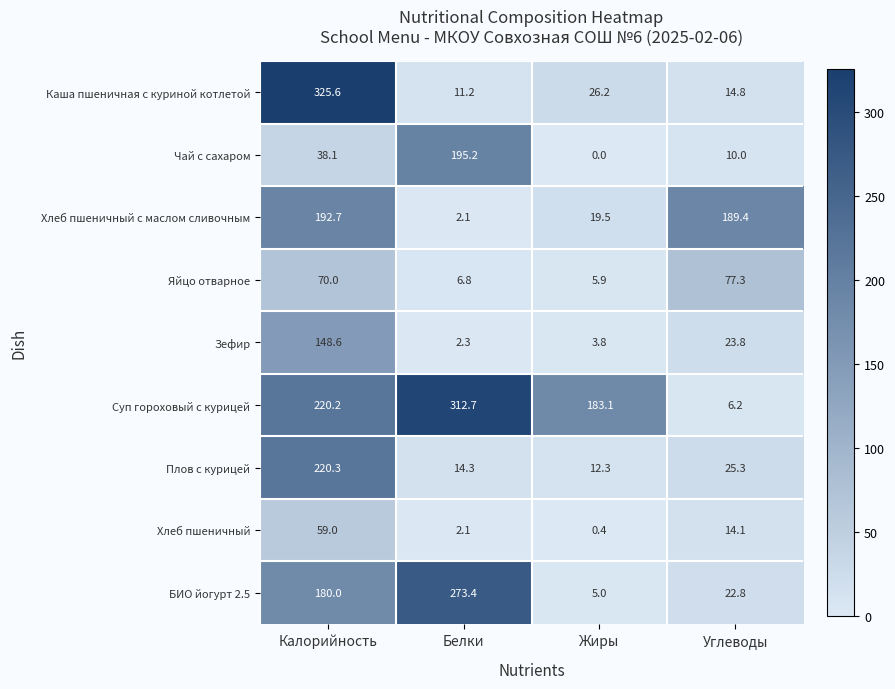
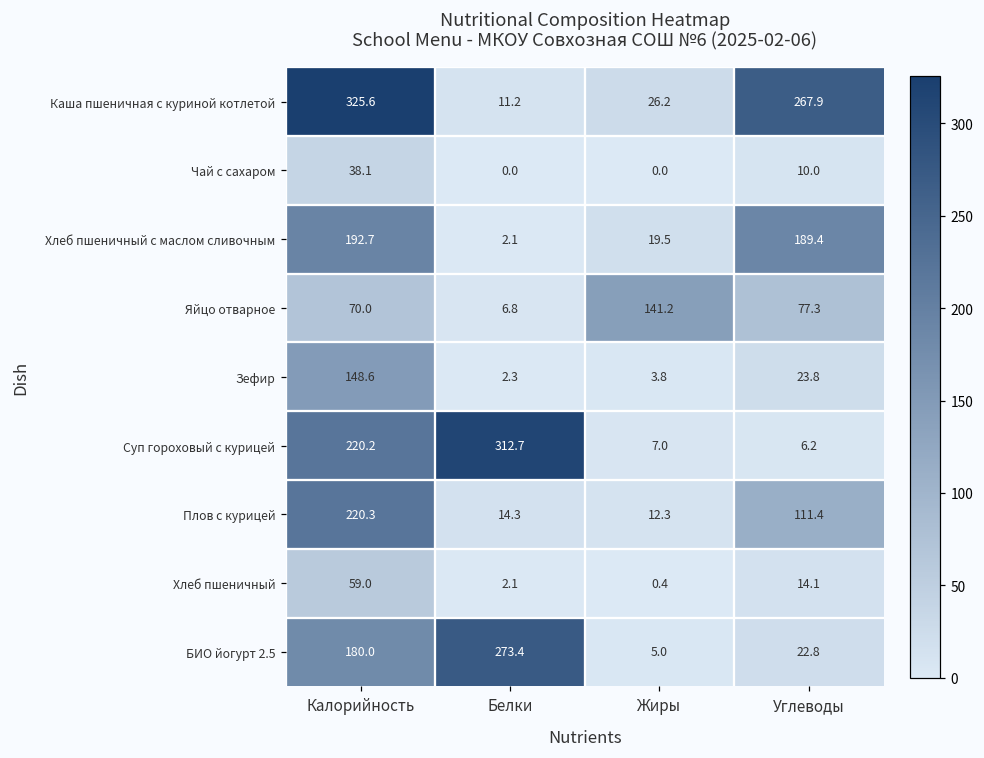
  {
    "Каша пшеничная с куриной котлетой": {
      "Калорийность": 325.6,
      "Белки": 11.2,
      "Жиры": 26.2,
-     "Углеводы": 14.8
+     "Углеводы": 267.9
    },
    "Чай с сахаром": {
      "Калорийность": 38.1,
-     "Белки": 195.2,
+     "Белки": 0.0,
      "Жиры": 0.0,
      "Углеводы": 10.0
    },
    "Хлеб пшеничный с маслом сливочным": {
      "Калорийность": 192.7,
      "Белки": 2.1,
      "Жиры": 19.5,
      "Углеводы": 189.4
    },
    "Яйцо отварное": {
      "Калорийность": 70.0,
      "Белки": 6.8,
-     "Жиры": 5.9,
+     "Жиры": 141.2,
      "Углеводы": 77.3
    },
    "Зефир": {
      "Калорийность": 148.6,
      "Белки": 2.3,
      "Жиры": 3.8,
      "Углеводы": 23.8
    },
    "Суп гороховый с курицей": {
      "Калорийность": 220.2,
      "Белки": 312.7,
-     "Жиры": 183.1,
+     "Жиры": 7.0,
      "Углеводы": 6.2
    },
    "Плов с курицей": {
      "Калорийность": 220.3,
      "Белки": 14.3,
      "Жиры": 12.3,
-     "Углеводы": 25.3
+     "Углеводы": 111.4
    },
    "Хлеб пшеничный": {
      "Калорийность": 59.0,
      "Белки": 2.1,
      "Жиры": 0.4,
      "Углеводы": 14.1
    },
    "БИО йогурт 2.5": {
      "Калорийность": 180.0,
      "Белки": 273.4,
      "Жиры": 5.0,
      "Углеводы": 22.8
    }
  }
